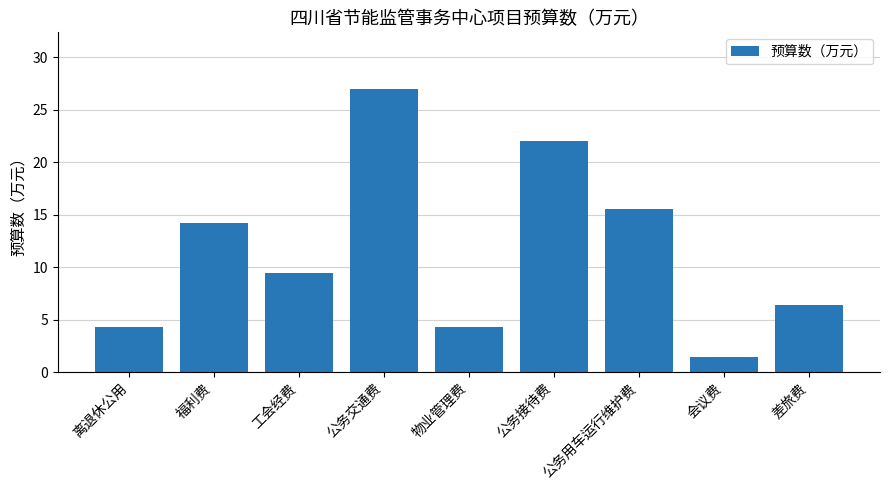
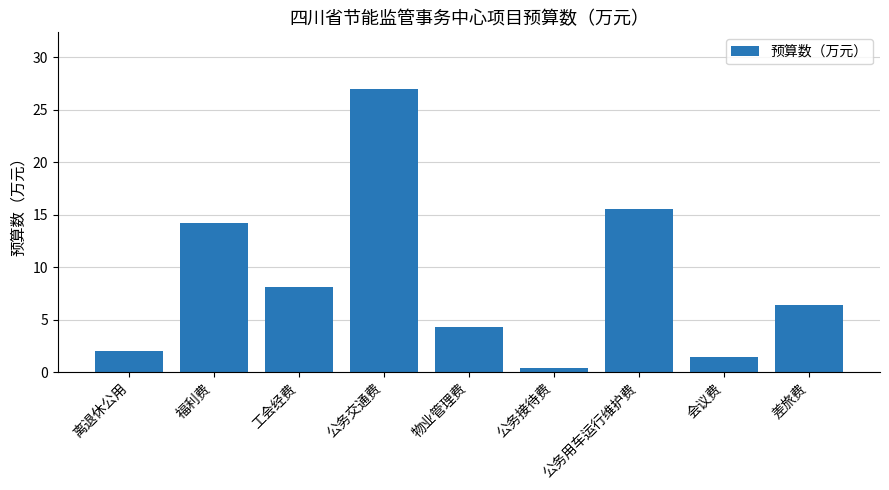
  {
-   "离退休公用": 4.3,
+   "离退休公用": 2.0,
    "福利费": 14.2,
-   "工会经费": 9.5,
+   "工会经费": 8.1,
    "公务交通费": 27.0,
    "物业管理费": 4.3,
-   "公务接待费": 22.0,
+   "公务接待费": 0.4,
    "公务用车运行维护费": 15.5,
    "会议费": 1.4,
    "差旅费": 6.4
  }
